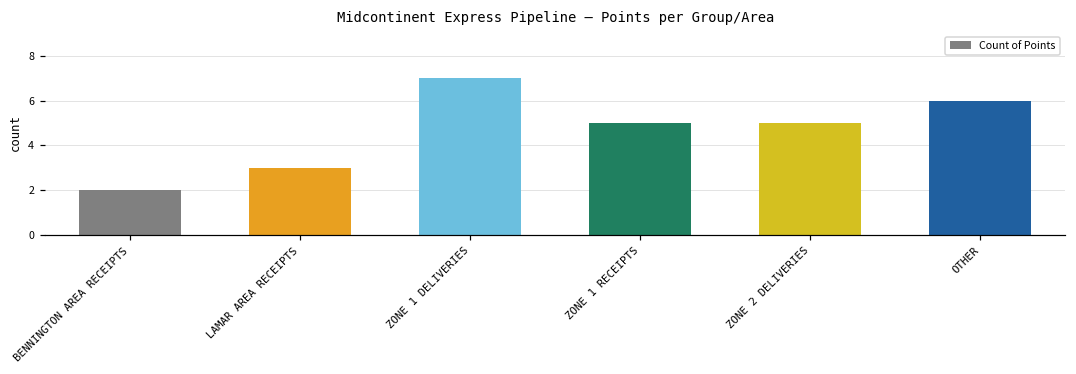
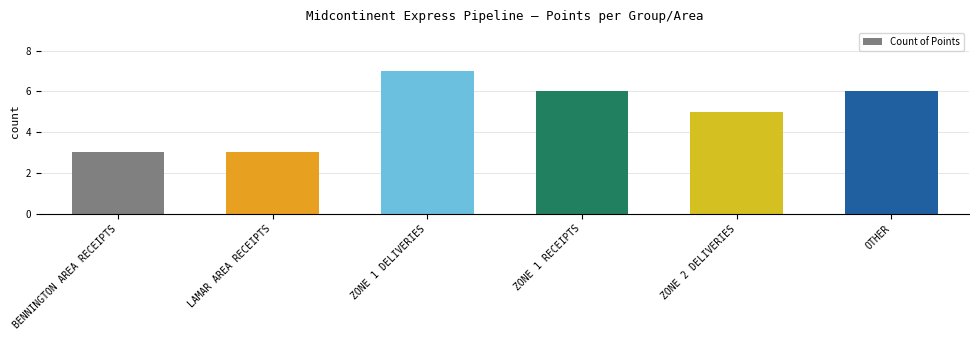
  {
-   "BENNINGTON AREA RECEIPTS": 2,
+   "BENNINGTON AREA RECEIPTS": 3,
    "LAMAR AREA RECEIPTS": 3,
    "ZONE 1 DELIVERIES": 7,
-   "ZONE 1 RECEIPTS": 5,
+   "ZONE 1 RECEIPTS": 6,
    "ZONE 2 DELIVERIES": 5,
    "OTHER": 6
  }
